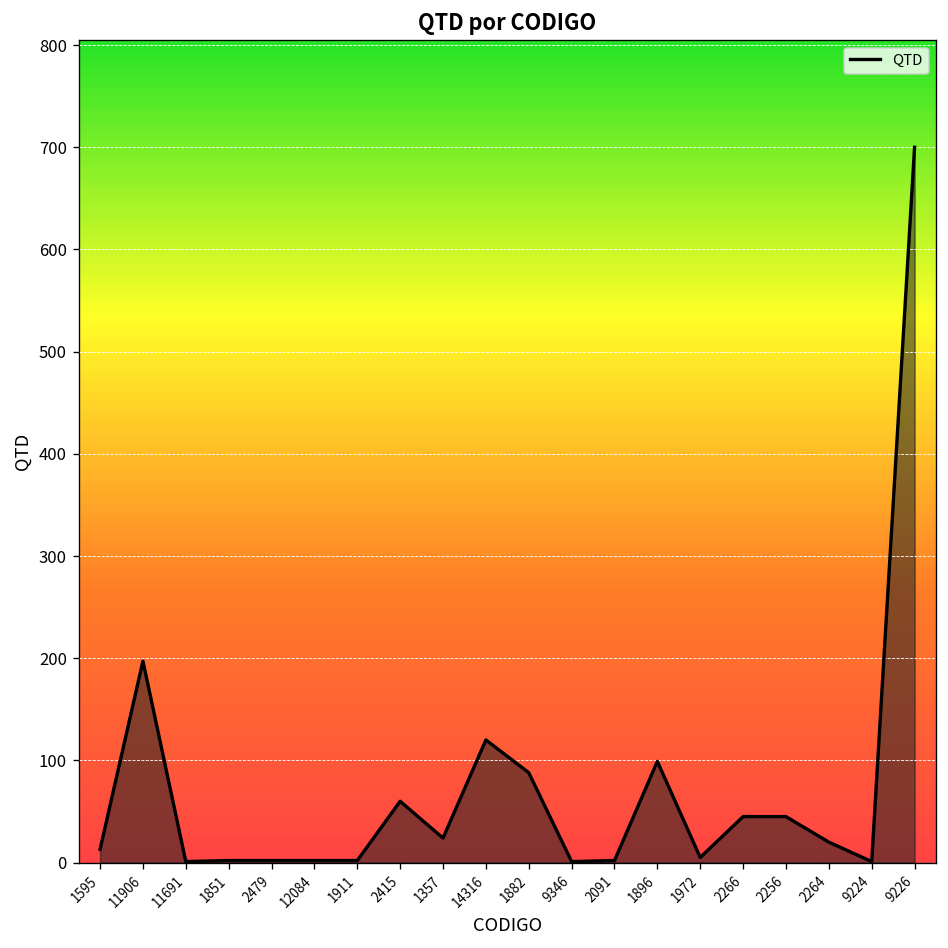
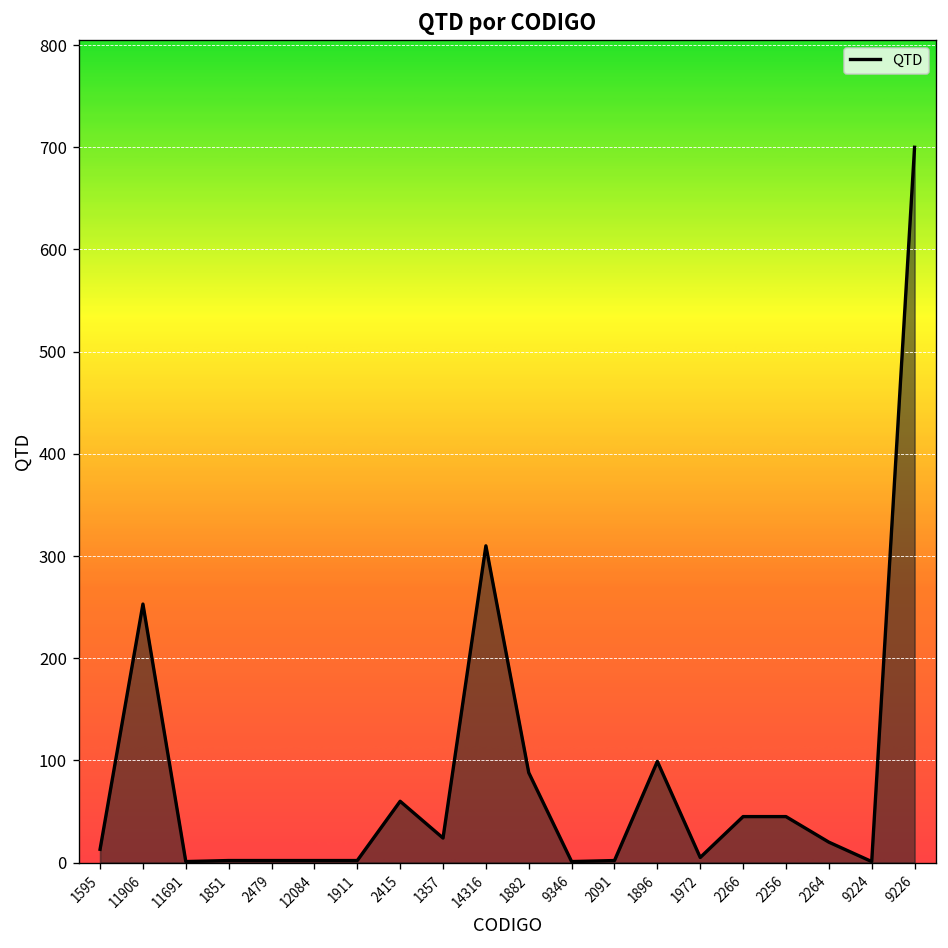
  {
    "1595": 10,
-   "11906": 200,
+   "11906": 250,
    "11691": 0,
    "1851": 0,
    "2479": 0,
    "12084": 0,
    "1911": 0,
    "2415": 60,
    "1357": 20,
-   "14316": 120,
+   "14316": 310,
    "1882": 90,
    "9346": 0,
    "2091": 0,
    "1896": 100,
    "1972": 10,
    "2266": 50,
    "2256": 50,
    "2264": 20,
    "9224": 0,
    "9226": 700
  }
